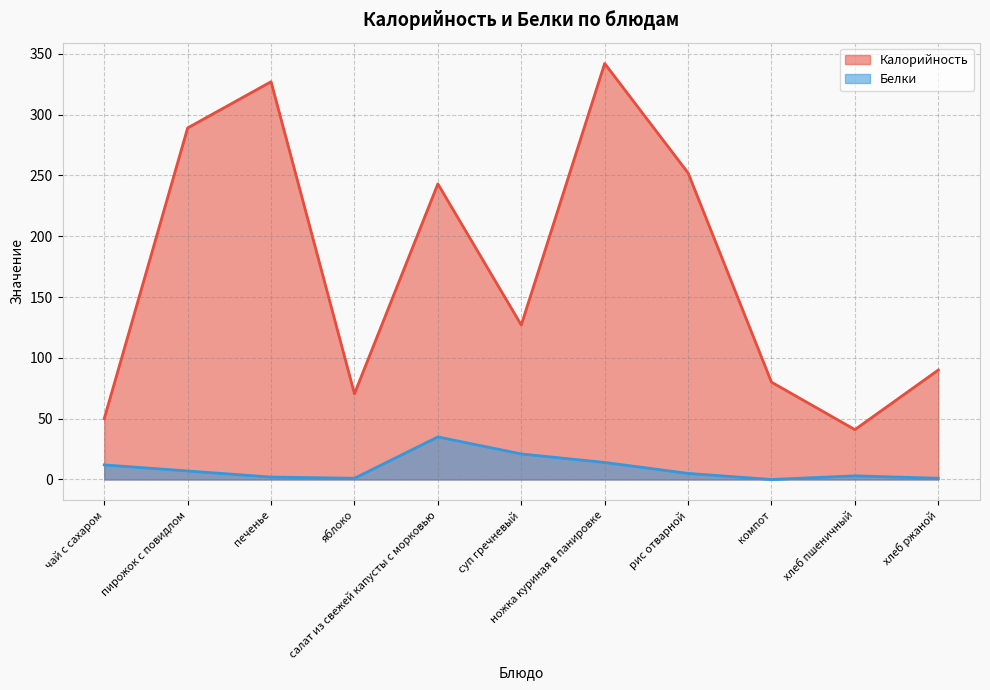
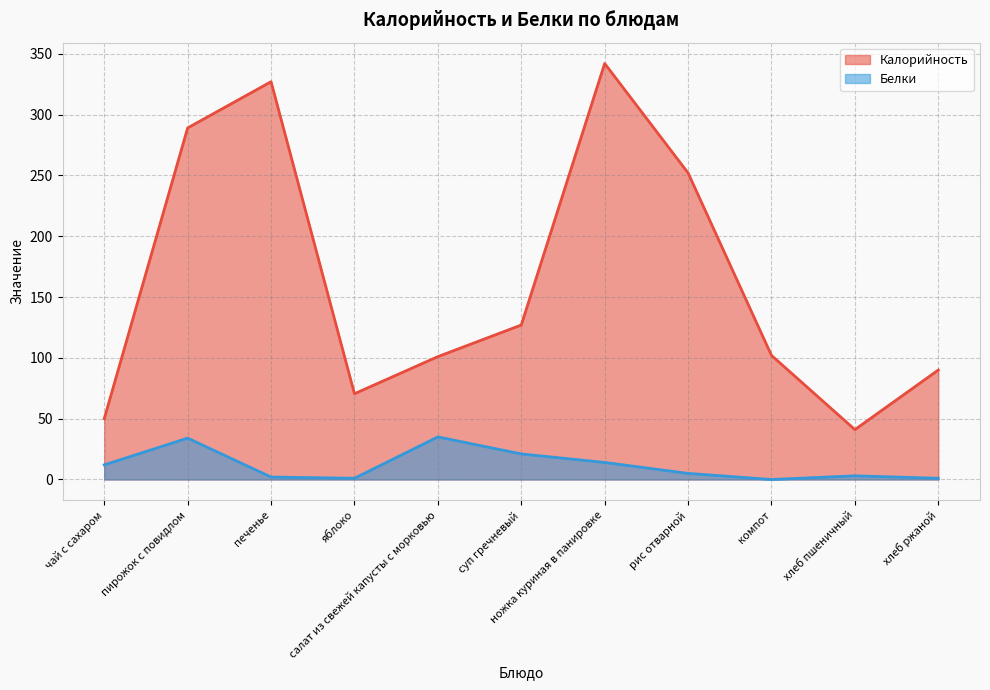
  {
    "Калорийность": {
      "чай с сахаром": 50,
      "пирожок с повидлом": 289,
      "печенье": 327,
      "яблоко": 71,
-     "салат из свежей капусты с морковью": 243,
+     "салат из свежей капусты с морковью": 101,
      "суп гречневый": 127,
      "ножка куриная в панировке": 342,
      "рис отварной": 252,
-     "компот": 80,
+     "компот": 102,
      "хлеб пшеничный": 41,
      "хлеб ржаной": 90
    },
    "Белки": {
      "чай с сахаром": 12,
-     "пирожок с повидлом": 7,
+     "пирожок с повидлом": 34,
      "печенье": 2,
      "яблоко": 1,
      "салат из свежей капусты с морковью": 35,
      "суп гречневый": 21,
      "ножка куриная в панировке": 14,
      "рис отварной": 5,
      "компот": 0,
      "хлеб пшеничный": 3,
      "хлеб ржаной": 1
    }
  }
